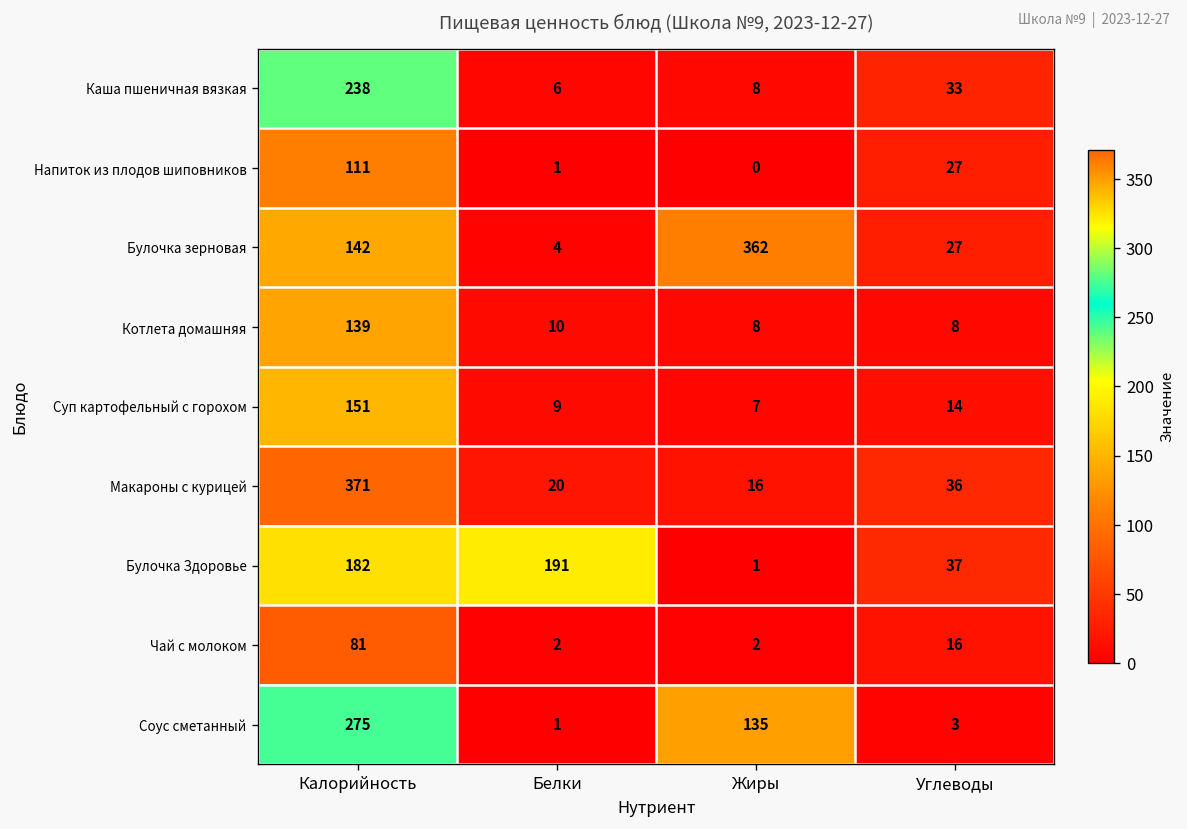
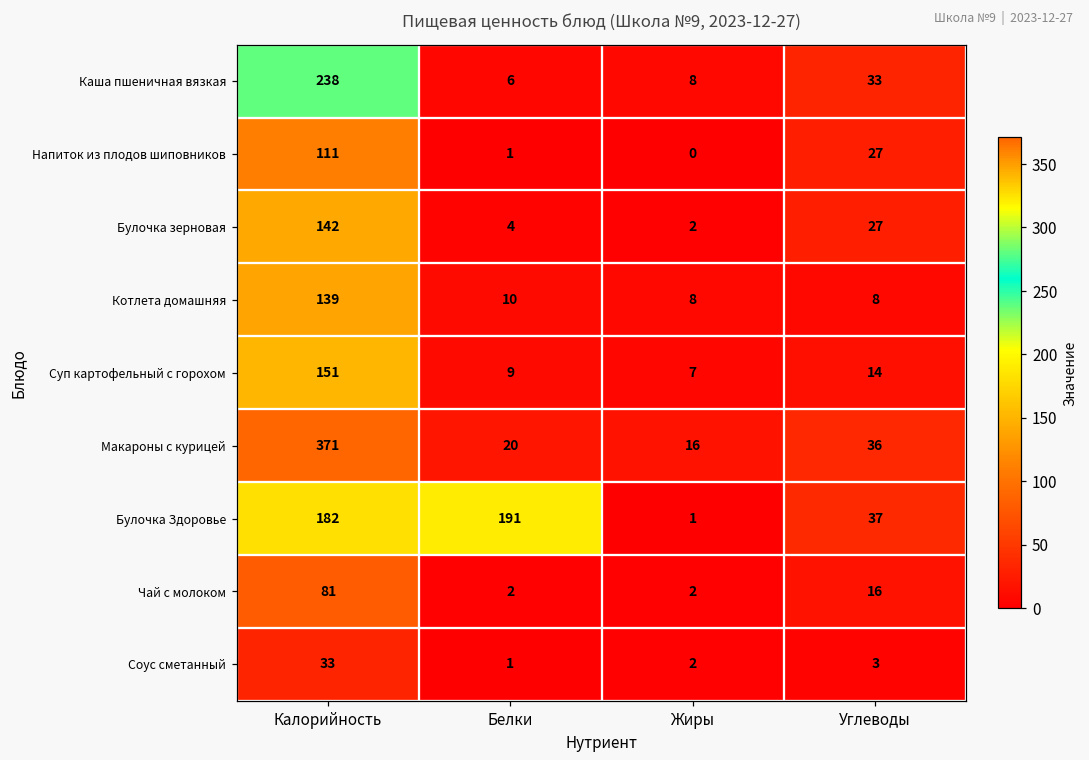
  {
    "Каша пшеничная вязкая": {
      "Калорийность": 238,
      "Белки": 6,
      "Жиры": 8,
      "Углеводы": 33
    },
    "Напиток из плодов шиповников": {
      "Калорийность": 111,
      "Белки": 1,
      "Жиры": 0,
      "Углеводы": 27
    },
    "Булочка зерновая": {
      "Калорийность": 142,
      "Белки": 4,
-     "Жиры": 362,
+     "Жиры": 2,
      "Углеводы": 27
    },
    "Котлета домашняя": {
      "Калорийность": 139,
      "Белки": 10,
      "Жиры": 8,
      "Углеводы": 8
    },
    "Суп картофельный с горохом": {
      "Калорийность": 151,
      "Белки": 9,
      "Жиры": 7,
      "Углеводы": 14
    },
    "Макароны с курицей": {
      "Калорийность": 371,
      "Белки": 20,
      "Жиры": 16,
      "Углеводы": 36
    },
    "Булочка Здоровье": {
      "Калорийность": 182,
      "Белки": 191,
      "Жиры": 1,
      "Углеводы": 37
    },
    "Чай с молоком": {
      "Калорийность": 81,
      "Белки": 2,
      "Жиры": 2,
      "Углеводы": 16
    },
    "Соус сметанный": {
-     "Калорийность": 275,
+     "Калорийность": 33,
      "Белки": 1,
-     "Жиры": 135,
+     "Жиры": 2,
      "Углеводы": 3
    }
  }
